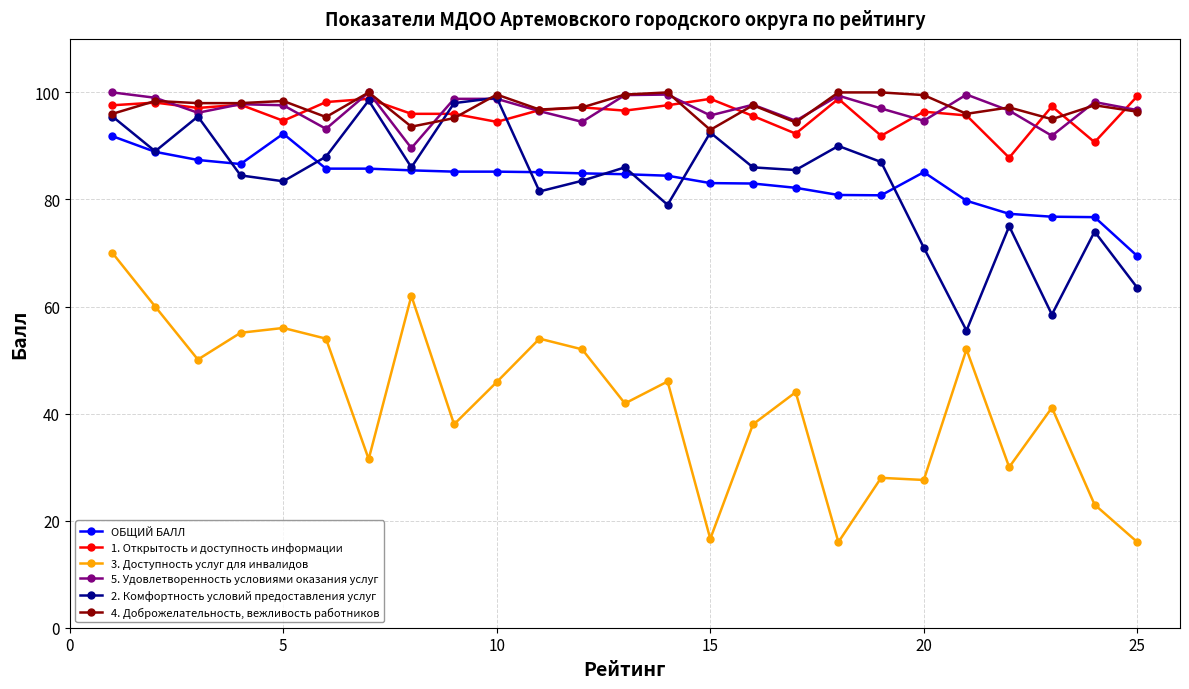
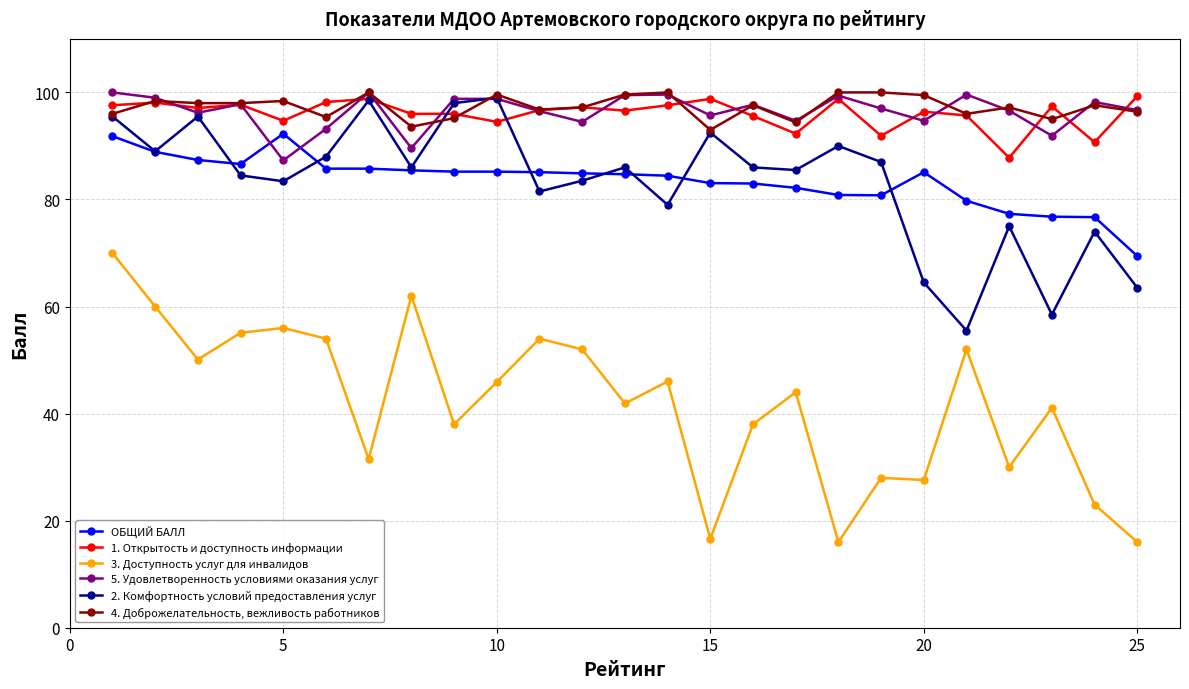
  {
    "ОБЩИЙ БАЛЛ": {
      "5": 92,
      "10": 85,
      "15": 83,
      "20": 85,
      "25": 69
    },
    "1. Открытость и доступность информации": {
      "5": 95,
      "10": 95,
      "15": 99,
      "20": 96,
      "25": 99
    },
    "3. Доступность услуг для инвалидов": {
      "5": 56,
      "10": 46,
      "15": 17,
      "20": 28,
      "25": 16
    },
    "5. Удовлетворенность условиями оказания услуг": {
-     "5": 98,
+     "5": 87,
      "15": 96,
      "20": 95
    },
    "2. Комфортность условий предоставления услуг": {
      "5": 83,
      "15": 93,
-     "20": 71,
+     "20": 65,
      "25": 64
    },
    "4. Доброжелательность, вежливость работников": {
      "5": 98,
      "10": 100,
      "15": 93,
      "20": 100
    }
  }
